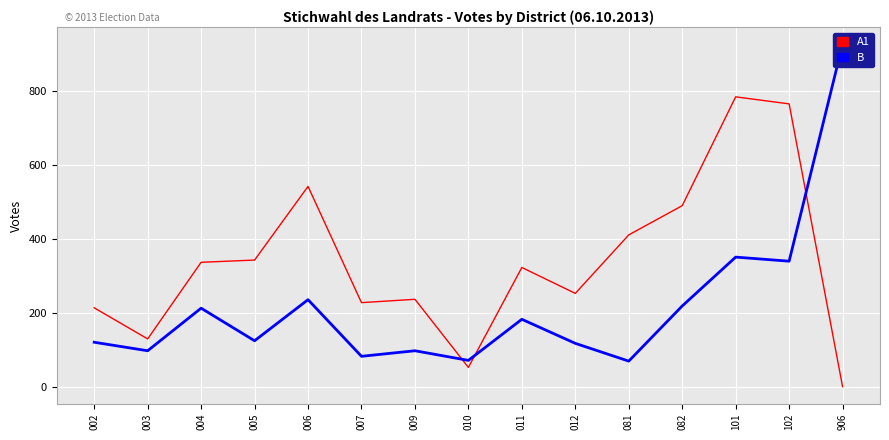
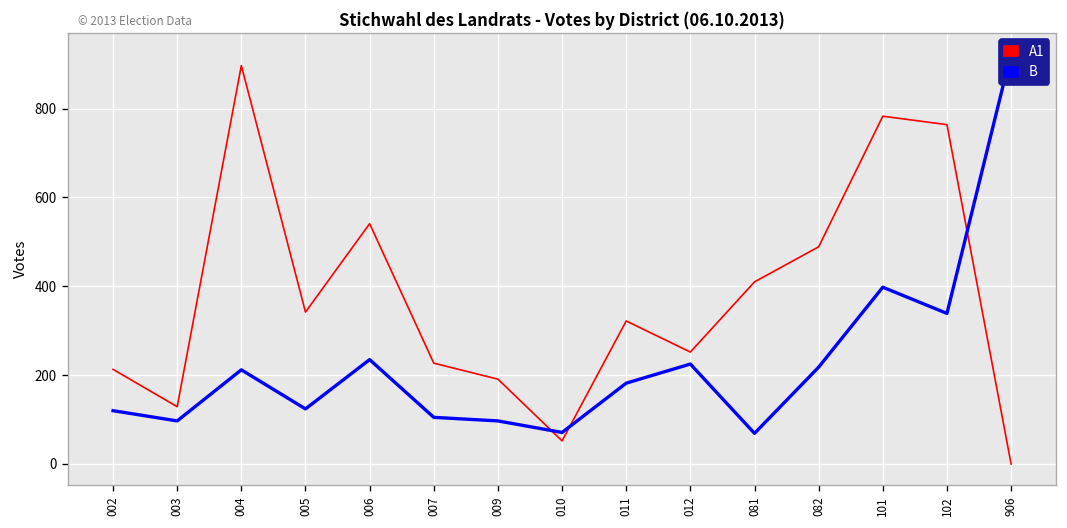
  {
    "A1": {
      "002": 210,
      "003": 130,
-     "004": 340,
+     "004": 900,
      "005": 340,
      "006": 540,
      "007": 230,
-     "009": 240,
+     "009": 190,
      "010": 50,
      "011": 320,
      "012": 250,
      "081": 410,
      "082": 490,
      "101": 780,
      "102": 760,
      "906": 0
    },
    "B": {
      "002": 120,
      "003": 100,
      "004": 210,
      "005": 120,
      "006": 240,
-     "007": 80,
+     "007": 110,
      "009": 100,
      "010": 70,
      "011": 180,
-     "012": 120,
+     "012": 230,
      "081": 70,
      "082": 220,
-     "101": 350,
+     "101": 400,
      "102": 340
    }
  }
